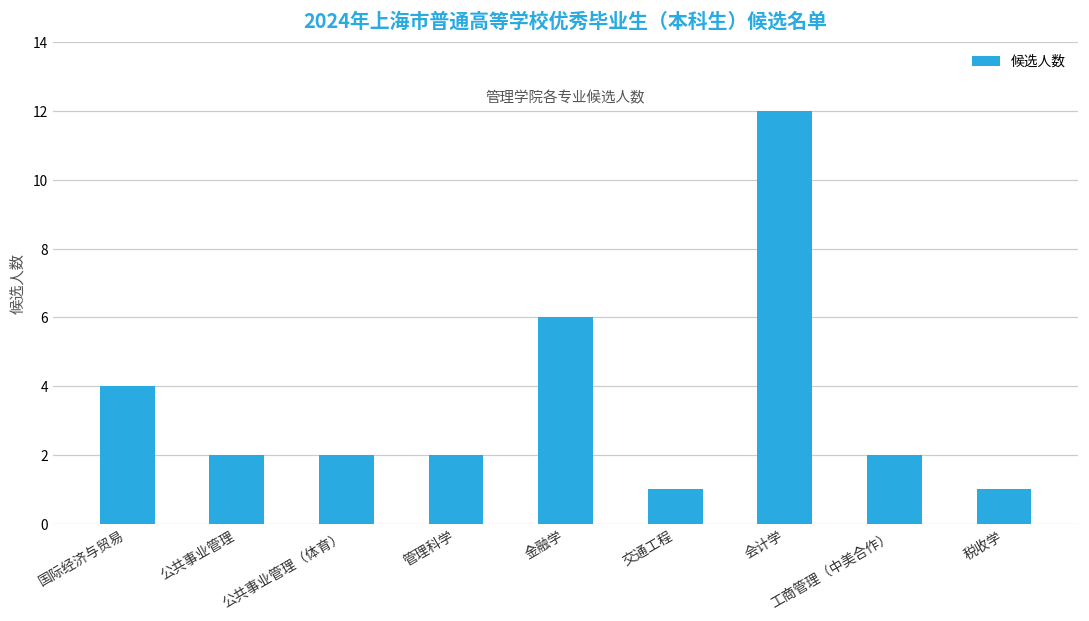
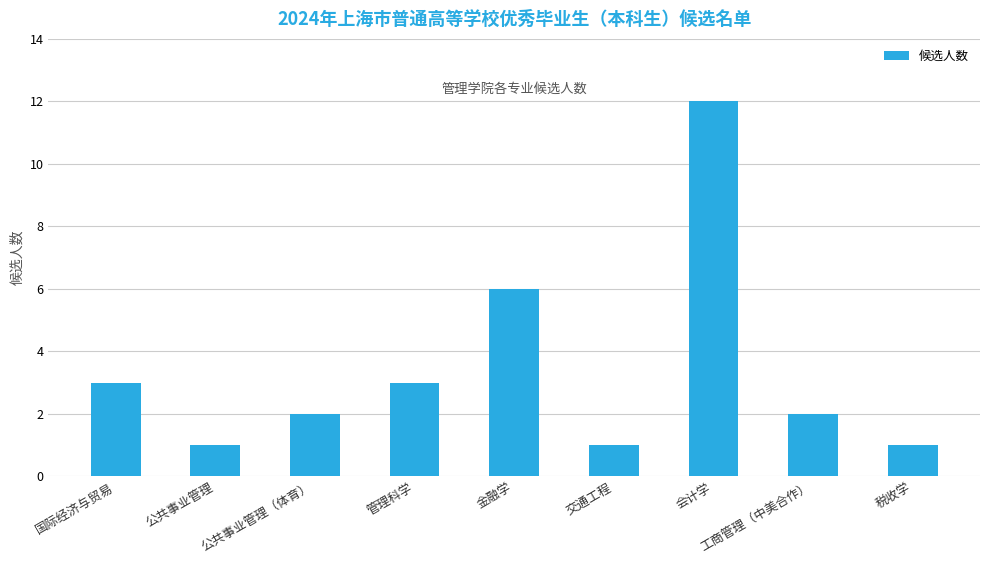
  {
-   "国际经济与贸易": 4,
-   "公共事业管理": 2,
+   "国际经济与贸易": 3,
+   "公共事业管理": 1,
    "公共事业管理（体育）": 2,
-   "管理科学": 2,
+   "管理科学": 3,
    "金融学": 6,
    "交通工程": 1,
    "会计学": 12,
    "工商管理（中美合作）": 2,
    "税收学": 1
  }
